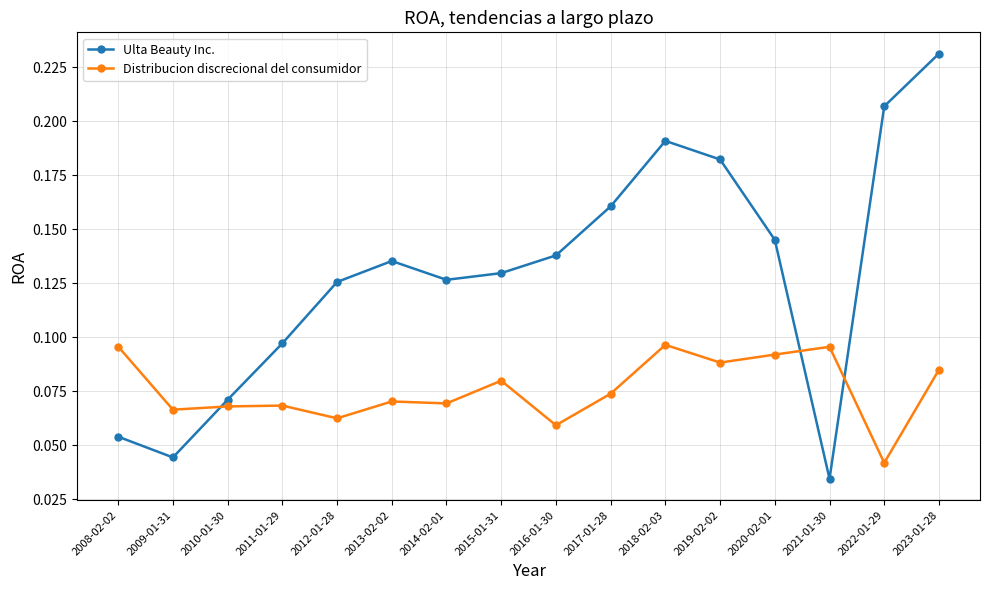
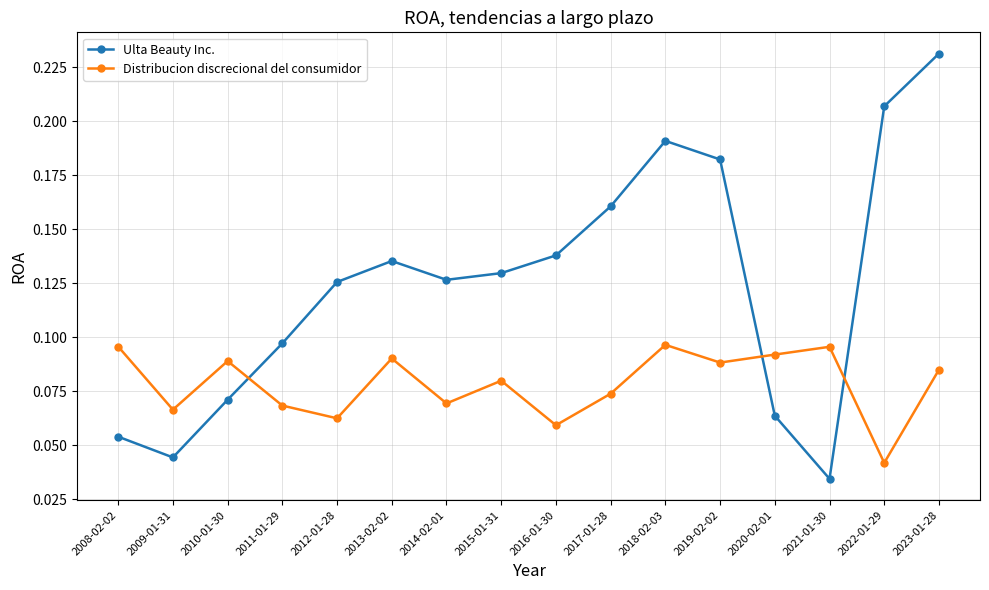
  {
    "Ulta Beauty Inc.": {
      "2008-02-02": 0.054,
      "2009-01-31": 0.044,
      "2010-01-30": 0.071,
      "2011-01-29": 0.097,
      "2012-01-28": 0.126,
      "2013-02-02": 0.135,
      "2014-02-01": 0.127,
      "2015-01-31": 0.130,
      "2016-01-30": 0.138,
      "2017-01-28": 0.161,
      "2018-02-03": 0.191,
      "2019-02-02": 0.182,
-     "2020-02-01": 0.145,
+     "2020-02-01": 0.064,
      "2021-01-30": 0.035,
      "2022-01-29": 0.207,
      "2023-01-28": 0.231
    },
    "Distribucion discrecional del consumidor": {
      "2008-02-02": 0.096,
      "2009-01-31": 0.067,
-     "2010-01-30": 0.068,
+     "2010-01-30": 0.089,
      "2011-01-29": 0.068,
      "2012-01-28": 0.063,
-     "2013-02-02": 0.070,
+     "2013-02-02": 0.090,
      "2014-02-01": 0.069,
      "2015-01-31": 0.080,
      "2016-01-30": 0.059,
      "2017-01-28": 0.074,
      "2018-02-03": 0.097,
      "2019-02-02": 0.088,
      "2020-02-01": 0.092,
      "2021-01-30": 0.096,
      "2022-01-29": 0.042,
      "2023-01-28": 0.085
    }
  }
